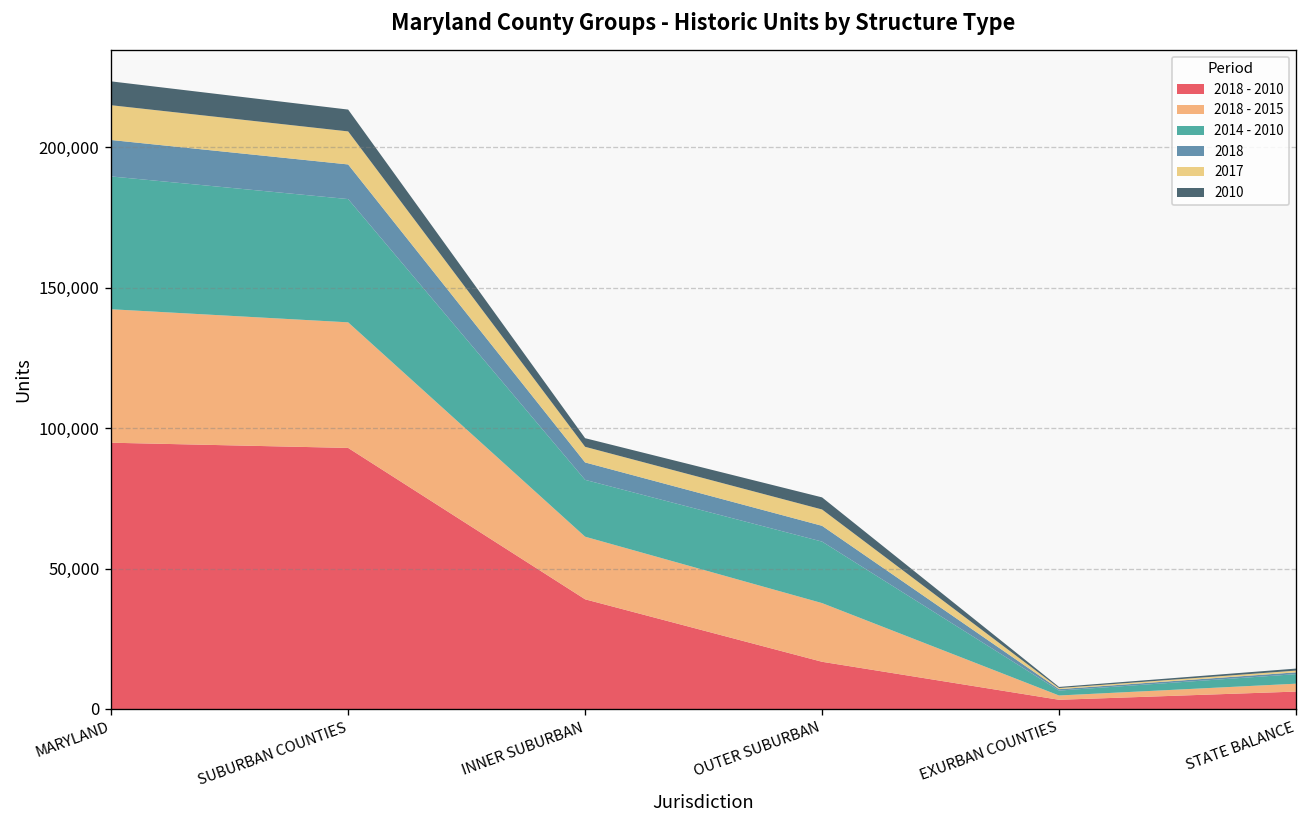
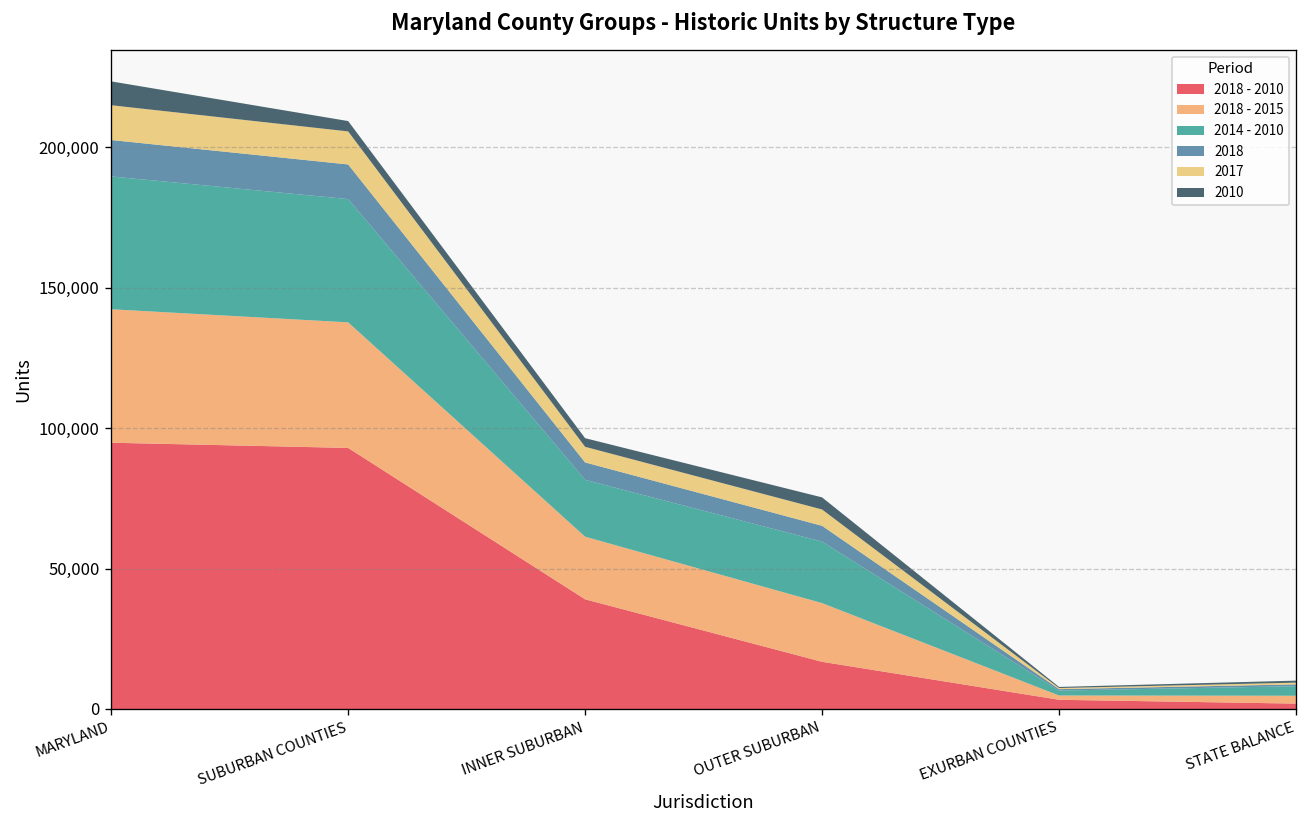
  {
    "2018 - 2010": {
      "MARYLAND": "95,000",
      "SUBURBAN COUNTIES": "93,000",
      "INNER SUBURBAN": "39,000",
      "OUTER SUBURBAN": "17,000",
      "EXURBAN COUNTIES": "3,000",
-     "STATE BALANCE": "6,000"
+     "STATE BALANCE": "2,000"
    },
    "2010": {
      "MARYLAND": "8,000",
-     "SUBURBAN COUNTIES": "8,000",
+     "SUBURBAN COUNTIES": "4,000",
      "INNER SUBURBAN": "3,000",
      "OUTER SUBURBAN": "4,000"
    }
  }
